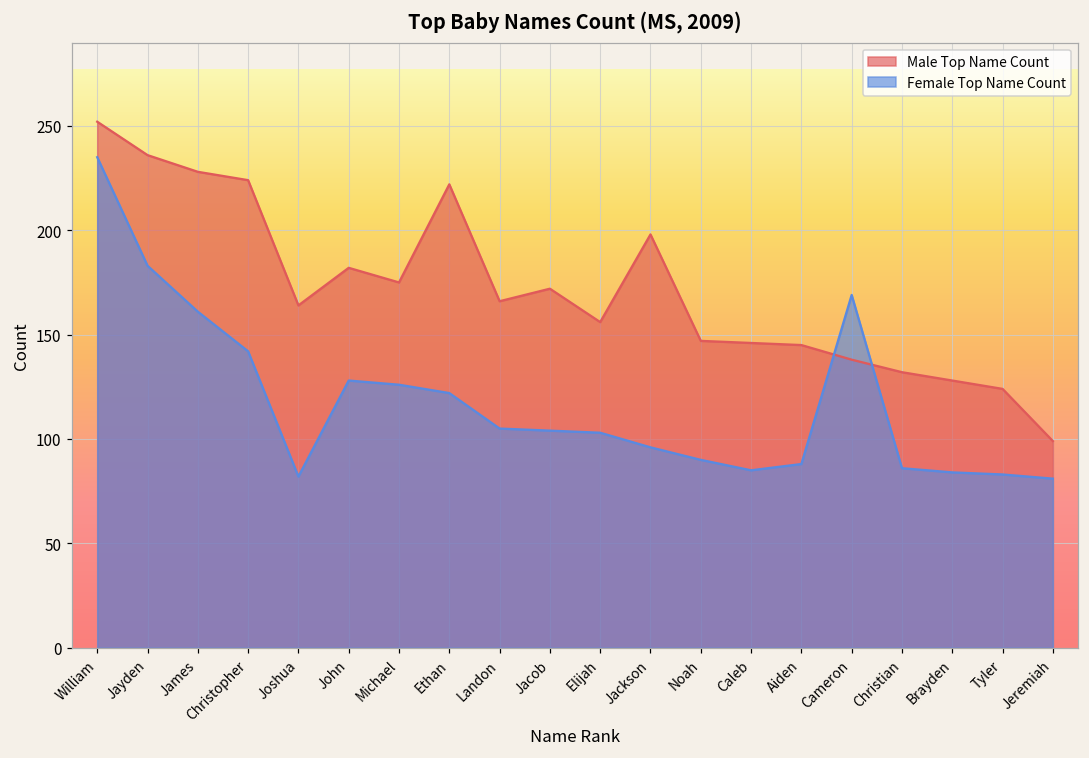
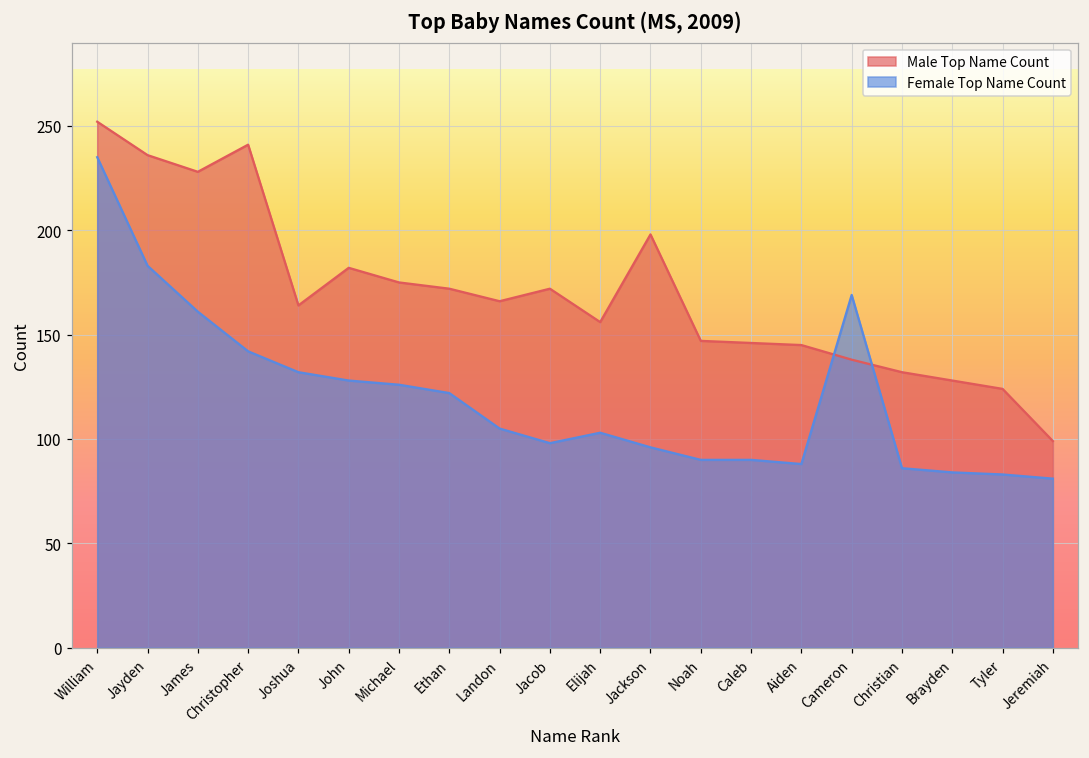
  {
    "Male Top Name Count": {
      "William": 252,
      "Jayden": 236,
      "James": 228,
-     "Christopher": 224,
+     "Christopher": 241,
      "Joshua": 164,
      "John": 182,
      "Michael": 175,
-     "Ethan": 222,
+     "Ethan": 172,
      "Landon": 166,
      "Jacob": 172,
      "Elijah": 156,
      "Jackson": 198,
      "Noah": 147,
      "Caleb": 146,
      "Aiden": 145,
      "Cameron": 138,
      "Christian": 132,
      "Brayden": 128,
      "Tyler": 124,
      "Jeremiah": 99
    },
    "Female Top Name Count": {
      "William": 235,
      "Jayden": 183,
      "James": 161,
      "Christopher": 142,
-     "Joshua": 82,
+     "Joshua": 132,
      "John": 128,
      "Michael": 126,
      "Ethan": 122,
      "Landon": 105,
-     "Jacob": 104,
+     "Jacob": 98,
      "Elijah": 103,
      "Jackson": 96,
      "Noah": 90,
-     "Caleb": 85,
+     "Caleb": 90,
      "Aiden": 88,
      "Cameron": 169,
      "Christian": 86,
      "Brayden": 84,
      "Tyler": 83,
      "Jeremiah": 81
    }
  }
